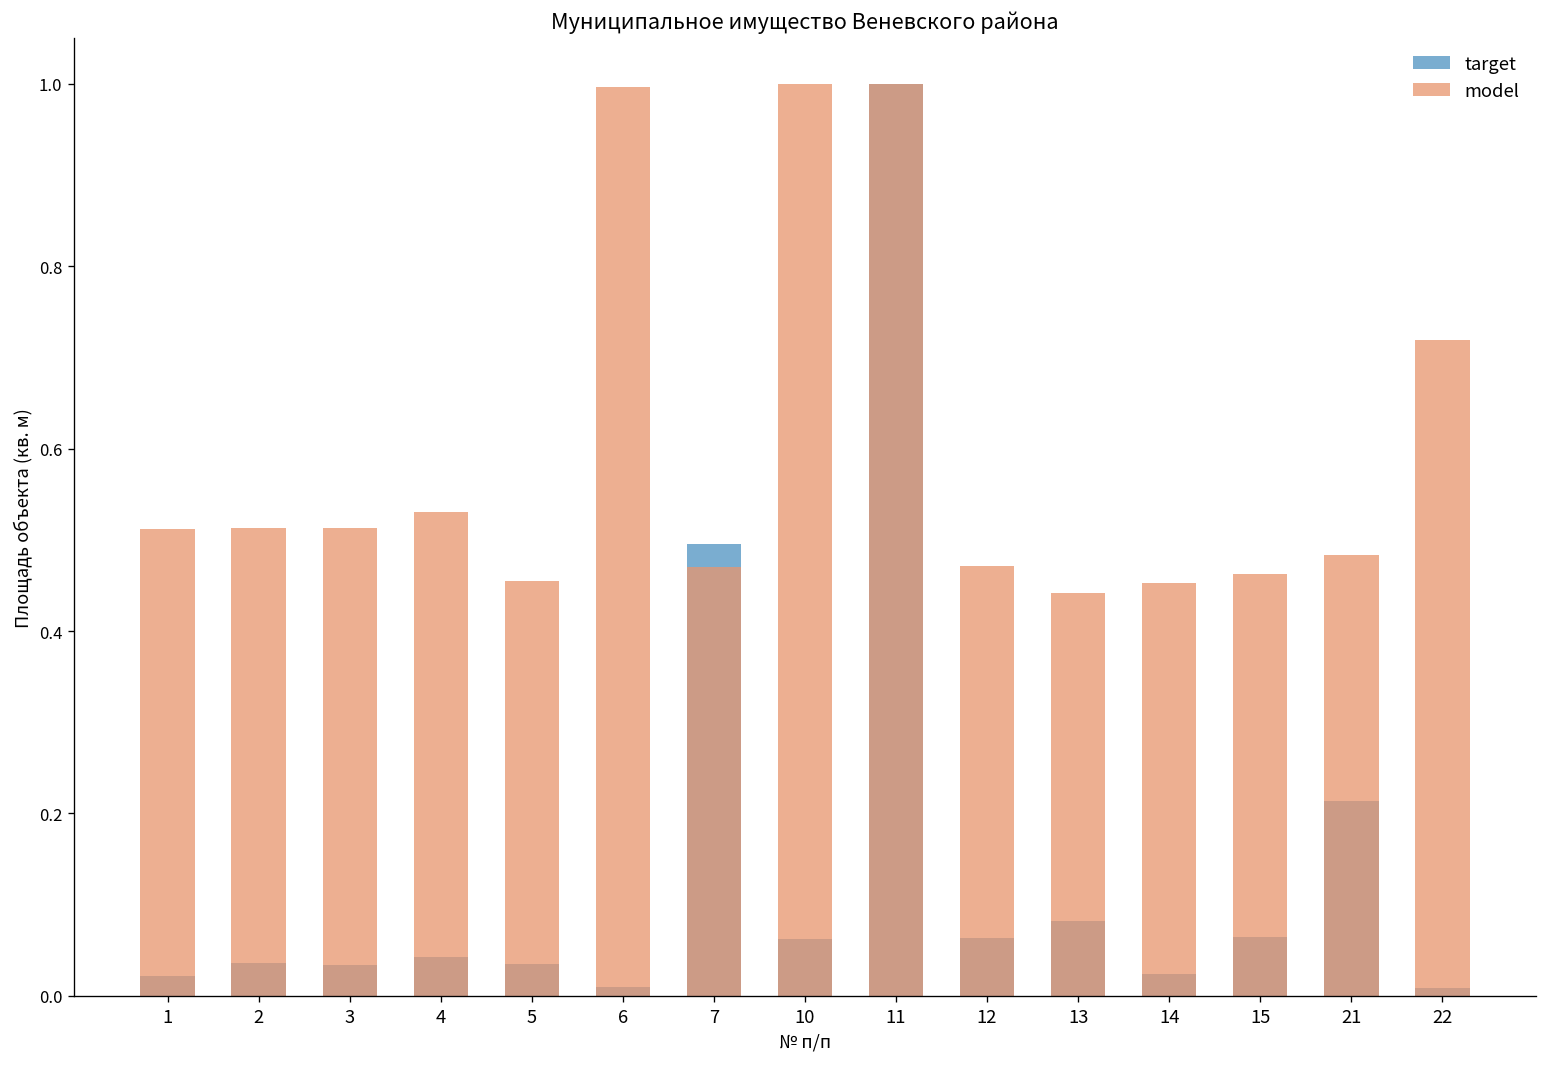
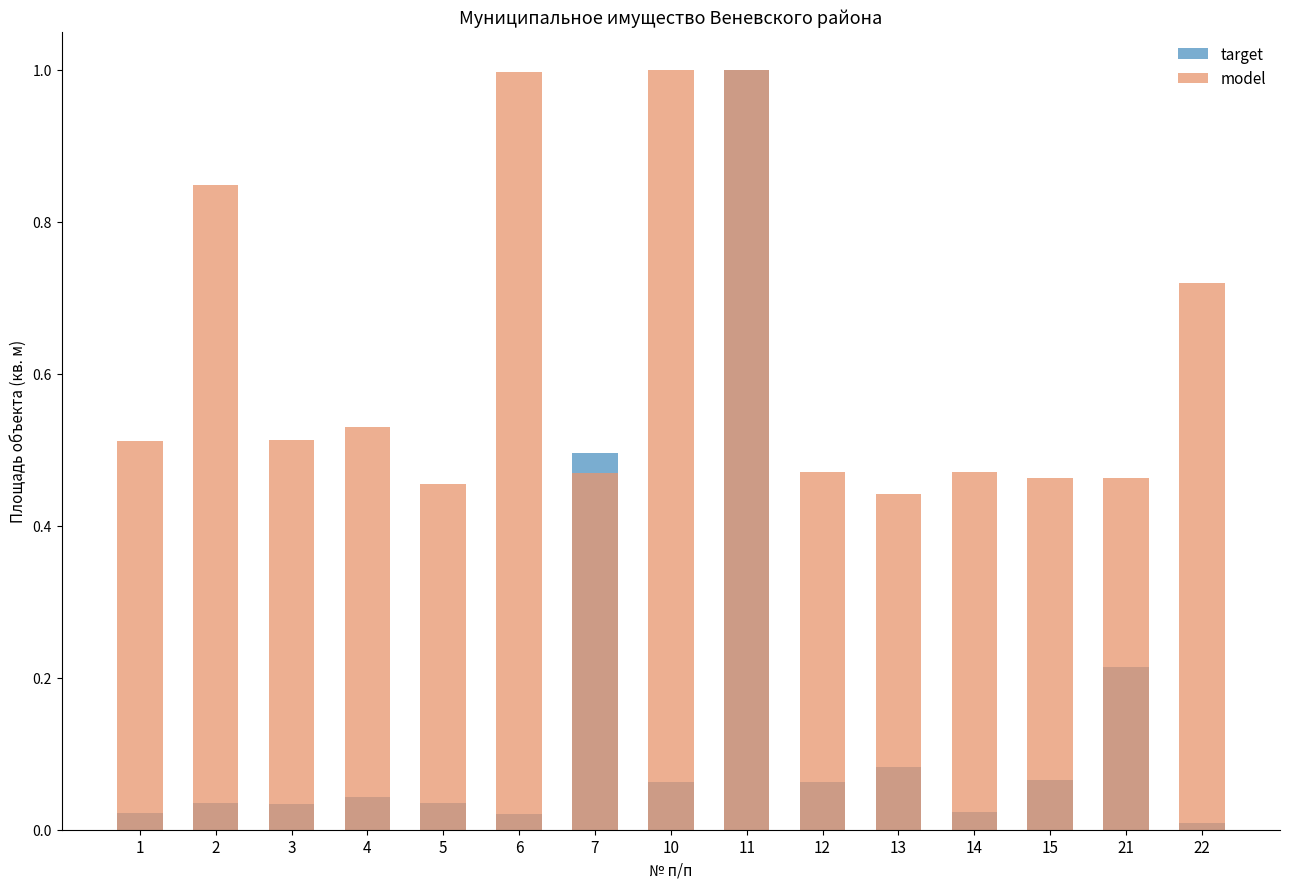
  {
    "target": {
-     "6": 0.01,
+     "6": 0.02,
      "7": 0.50,
      "11": 1.00
    },
    "model": {
      "1": 0.51,
-     "2": 0.51,
+     "2": 0.85,
      "3": 0.51,
      "4": 0.53,
      "5": 0.45,
      "6": 1.00,
      "10": 1.00,
      "11": 1.00,
      "12": 0.47,
      "13": 0.44,
-     "14": 0.45,
+     "14": 0.47,
      "15": 0.46,
-     "21": 0.48,
+     "21": 0.46,
      "22": 0.72
    }
  }
